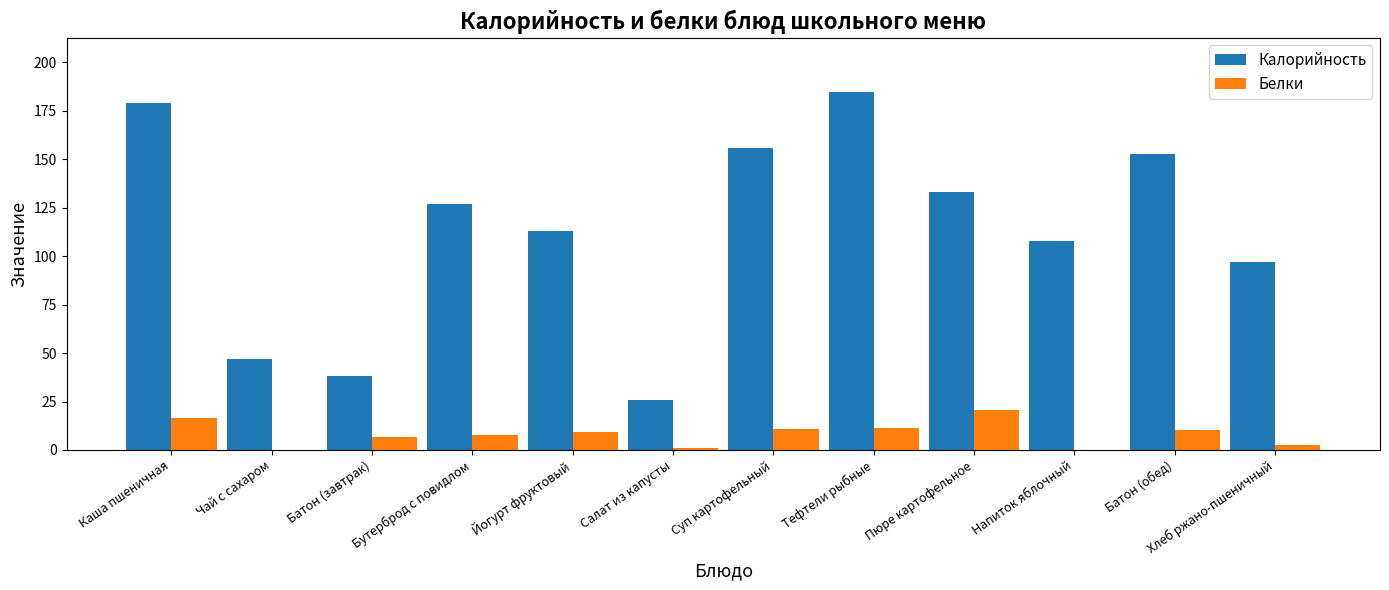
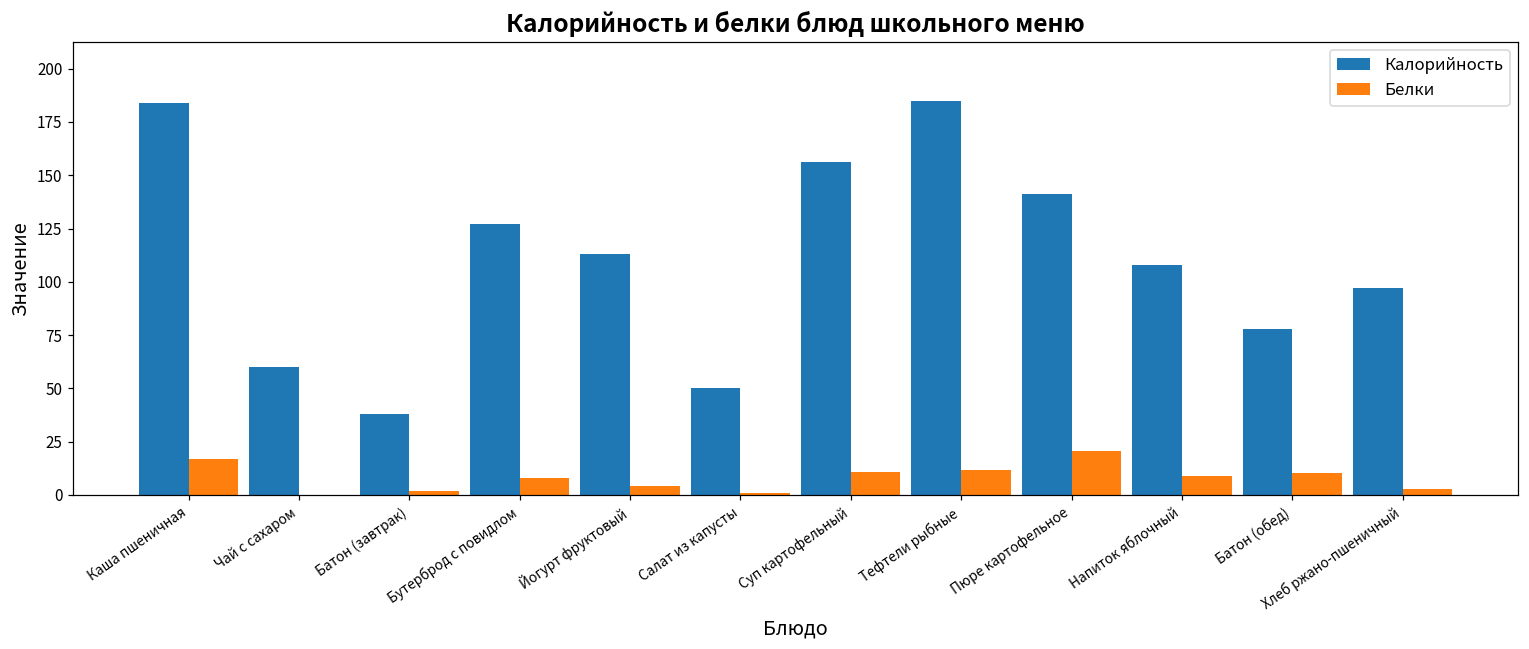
  {
    "Калорийность": {
-     "Каша пшеничная": 179,
-     "Чай с сахаром": 47,
+     "Каша пшеничная": 184,
+     "Чай с сахаром": 60,
      "Батон (завтрак)": 38,
      "Бутерброд с повидлом": 127,
      "Йогурт фруктовый": 113,
-     "Салат из капусты": 26,
+     "Салат из капусты": 50,
      "Суп картофельный": 156,
      "Тефтели рыбные": 185,
-     "Пюре картофельное": 133,
+     "Пюре картофельное": 141,
      "Напиток яблочный": 108,
-     "Батон (обед)": 153,
+     "Батон (обед)": 78,
      "Хлеб ржано-пшеничный": 97
    },
    "Белки": {
      "Каша пшеничная": 17,
-     "Батон (завтрак)": 7,
+     "Батон (завтрак)": 2,
      "Бутерброд с повидлом": 8,
-     "Йогурт фруктовый": 9,
+     "Йогурт фруктовый": 4,
      "Суп картофельный": 11,
      "Тефтели рыбные": 12,
      "Пюре картофельное": 21,
-     "Напиток яблочный": 0,
+     "Напиток яблочный": 9,
      "Батон (обед)": 10,
      "Хлеб ржано-пшеничный": 3
    }
  }
